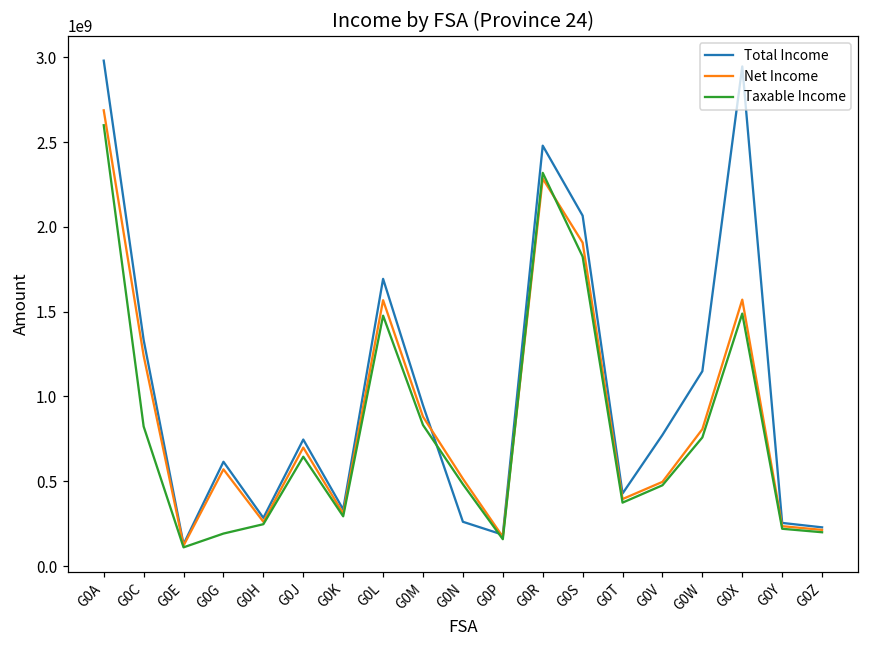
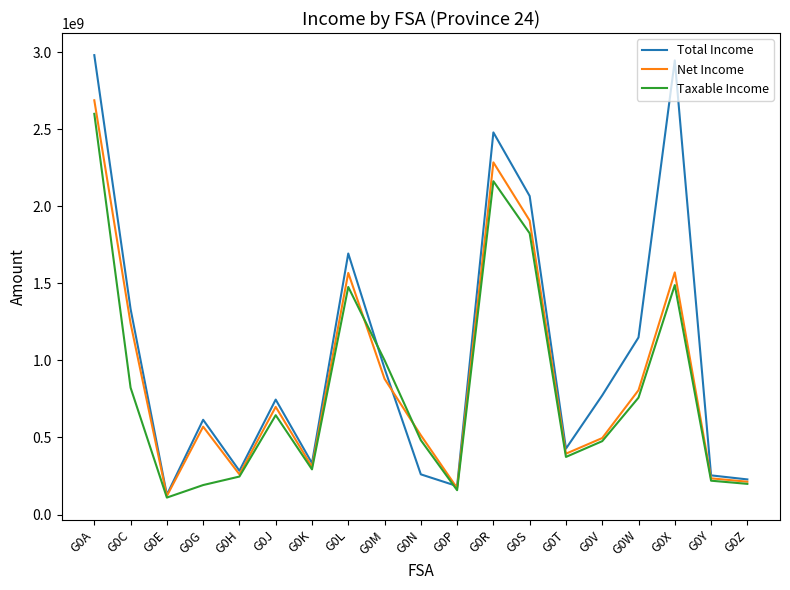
  {
    "Total Income": {
      "G0A": 2980000000,
      "G0C": 1330000000,
      "G0G": 610000000,
      "G0H": 280000000,
      "G0J": 750000000,
      "G0K": 330000000,
      "G0L": 1690000000,
      "G0M": 950000000,
      "G0N": 260000000,
      "G0R": 2480000000,
      "G0S": 2070000000,
      "G0T": 430000000,
      "G0V": 770000000,
      "G0W": 1150000000,
      "G0Y": 250000000
    },
    "Net Income": {
      "G0A": 2690000000,
      "G0C": 1240000000,
      "G0G": 570000000,
      "G0J": 700000000,
      "G0K": 310000000,
      "G0L": 1570000000,
      "G0M": 880000000,
      "G0N": 510000000,
      "G0R": 2280000000,
      "G0S": 1910000000,
      "G0T": 390000000,
      "G0V": 500000000,
      "G0W": 810000000,
      "G0X": 1570000000
    },
    "Taxable Income": {
      "G0A": 2600000000,
      "G0C": 820000000,
      "G0G": 190000000,
      "G0J": 640000000,
      "G0K": 290000000,
      "G0L": 1480000000,
-     "G0M": 830000000,
+     "G0M": 1000000000,
      "G0N": 480000000,
-     "G0R": 2320000000,
+     "G0R": 2160000000,
      "G0S": 1820000000,
      "G0T": 370000000,
      "G0V": 480000000,
      "G0W": 760000000,
      "G0X": 1490000000
    }
  }
